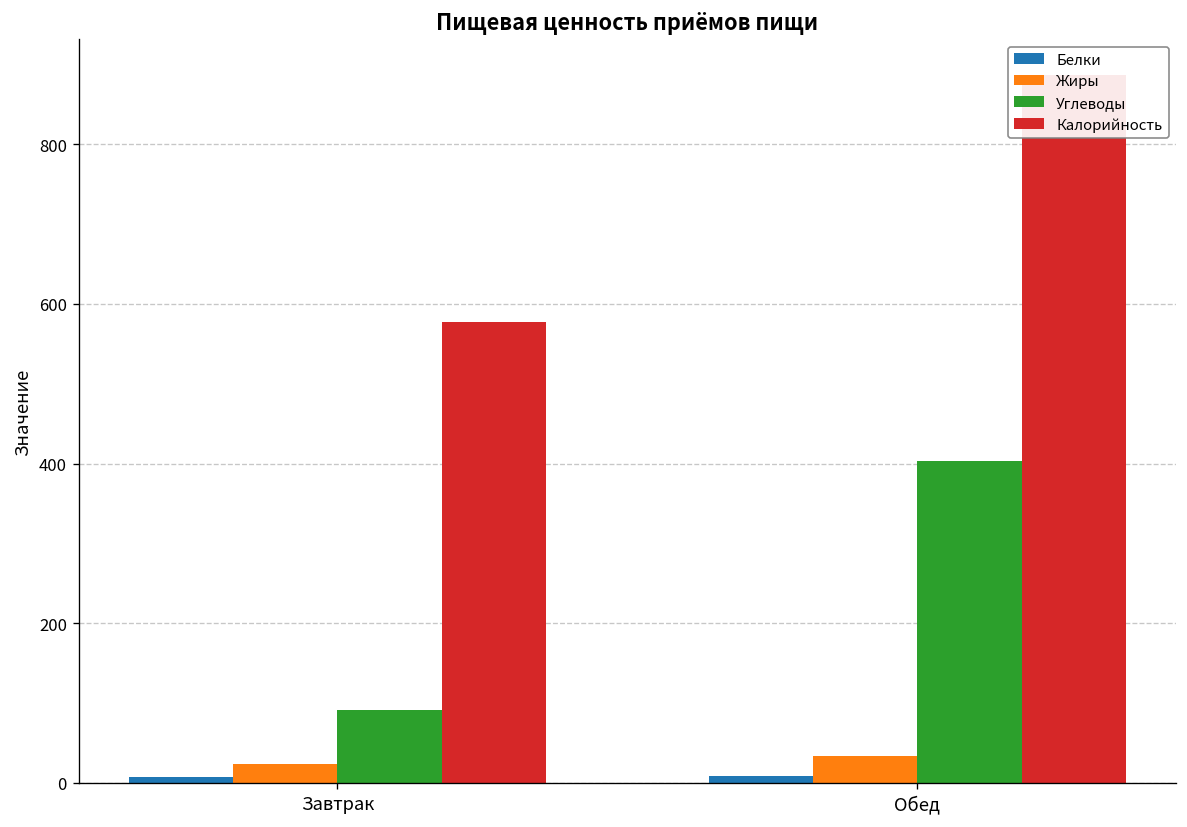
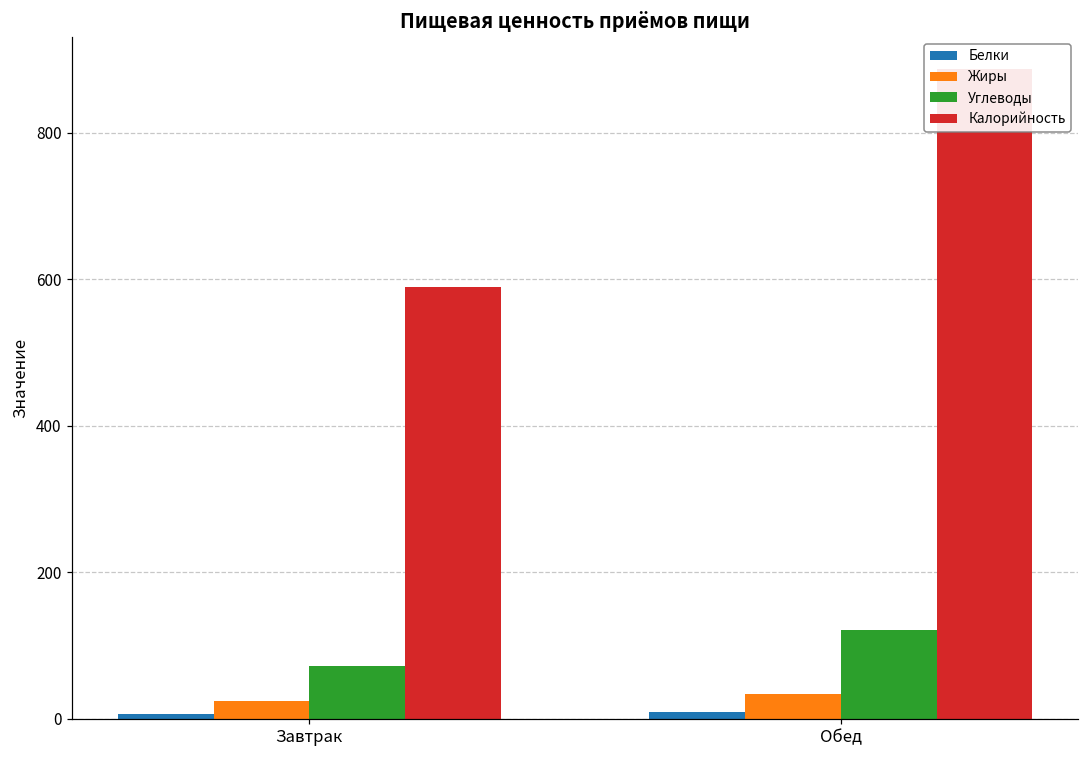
  {
    "Белки": {
      "Завтрак": 10,
      "Обед": 10
    },
    "Жиры": {
      "Завтрак": 20,
      "Обед": 30
    },
    "Углеводы": {
-     "Завтрак": 90,
-     "Обед": 400
+     "Завтрак": 70,
+     "Обед": 120
    },
    "Калорийность": {
-     "Завтрак": 580
+     "Завтрак": 590
    }
  }
